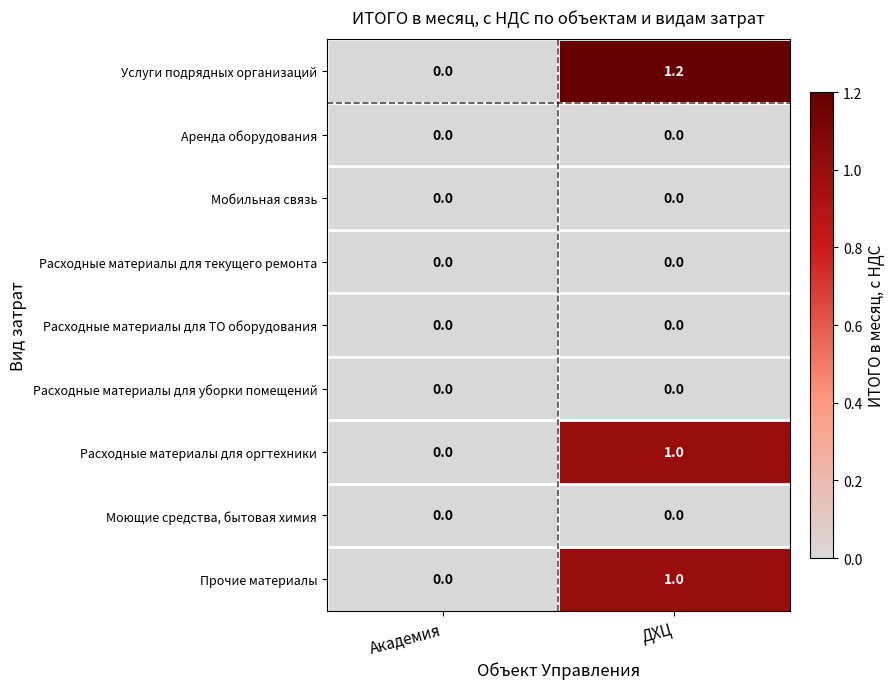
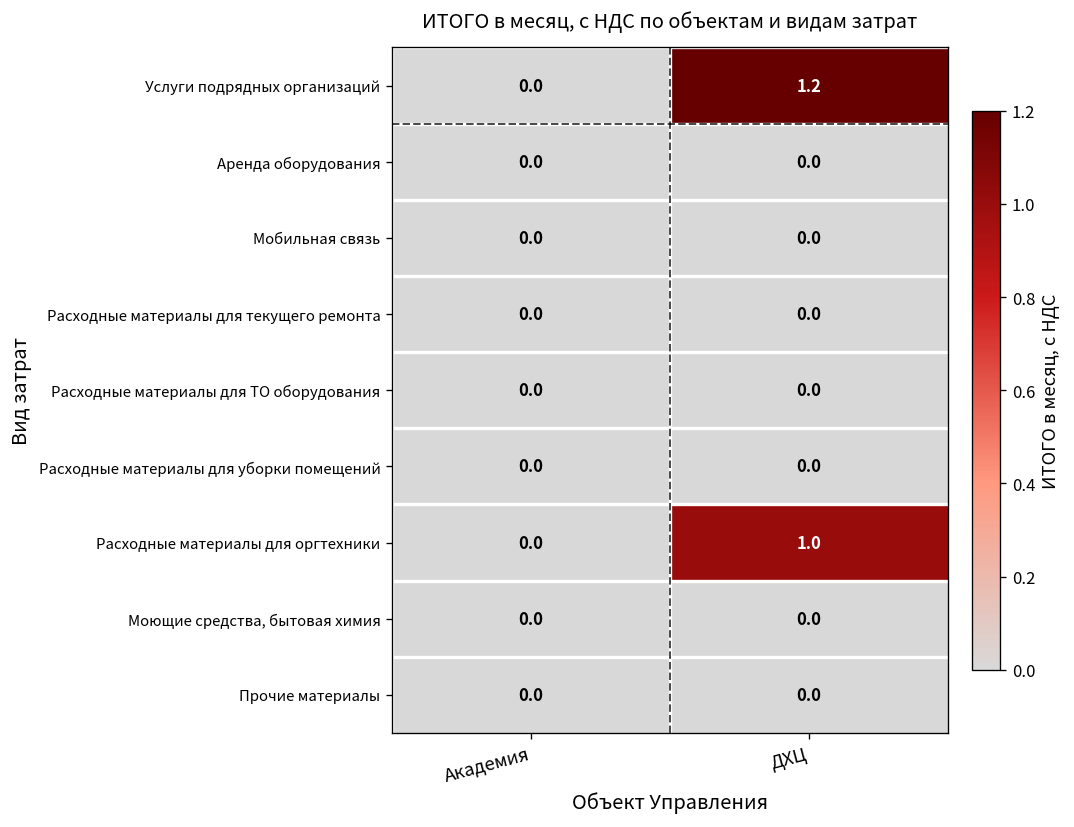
  {
    "Услуги подрядных организаций": {
      "Академия": 0.0,
      "ДХЦ": 1.2
    },
    "Аренда оборудования": {
      "Академия": 0.0,
      "ДХЦ": 0.0
    },
    "Мобильная связь": {
      "Академия": 0.0,
      "ДХЦ": 0.0
    },
    "Расходные материалы для текущего ремонта": {
      "Академия": 0.0,
      "ДХЦ": 0.0
    },
    "Расходные материалы для ТО оборудования": {
      "Академия": 0.0,
      "ДХЦ": 0.0
    },
    "Расходные материалы для уборки помещений": {
      "Академия": 0.0,
      "ДХЦ": 0.0
    },
    "Расходные материалы для оргтехники": {
      "Академия": 0.0,
      "ДХЦ": 1.0
    },
    "Моющие средства, бытовая химия": {
      "Академия": 0.0,
      "ДХЦ": 0.0
    },
    "Прочие материалы": {
      "Академия": 0.0,
-     "ДХЦ": 1.0
+     "ДХЦ": 0.0
    }
  }
